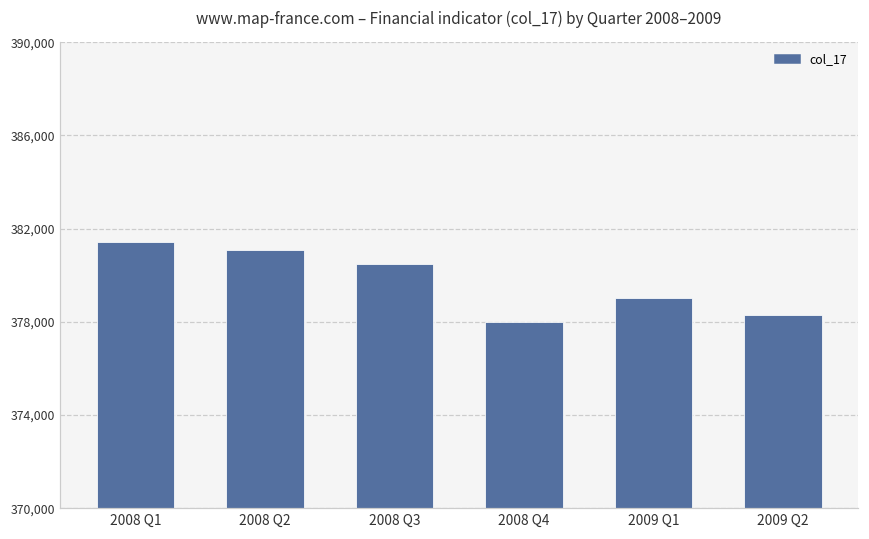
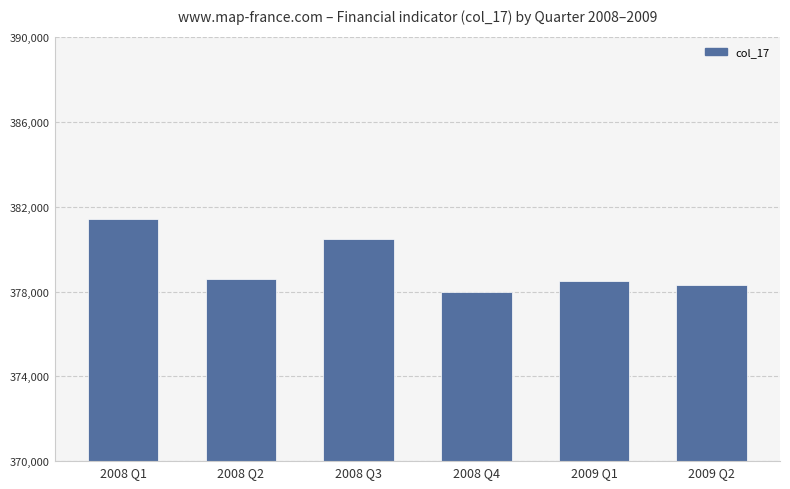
  {
    "2008 Q1": "381,400",
-   "2008 Q2": "381,100",
+   "2008 Q2": "378,600",
    "2008 Q3": "380,500",
    "2008 Q4": "378,000",
-   "2009 Q1": "379,000",
+   "2009 Q1": "378,500",
    "2009 Q2": "378,300"
  }
